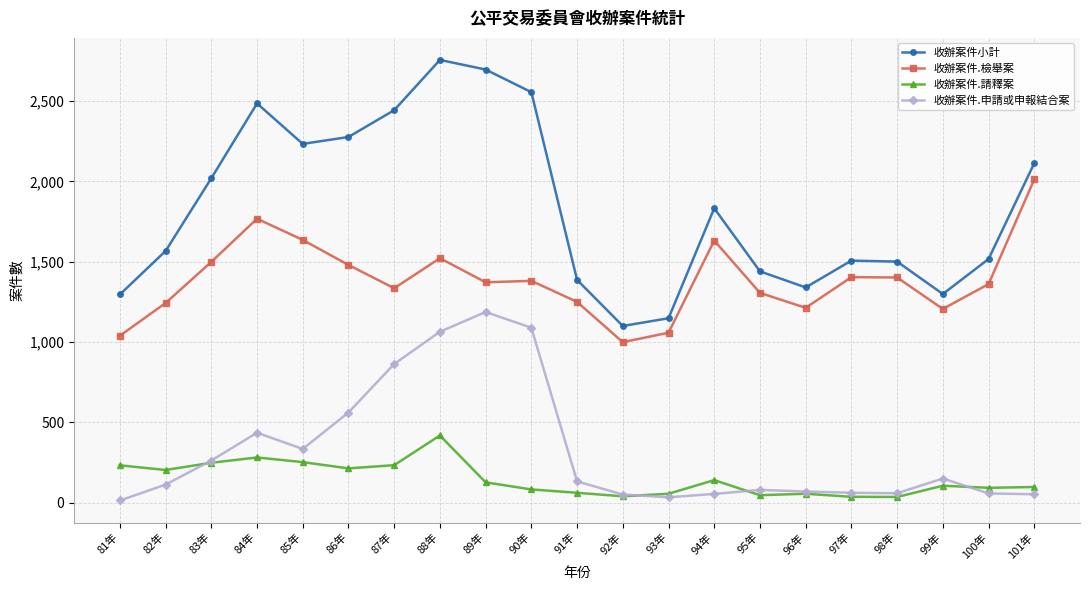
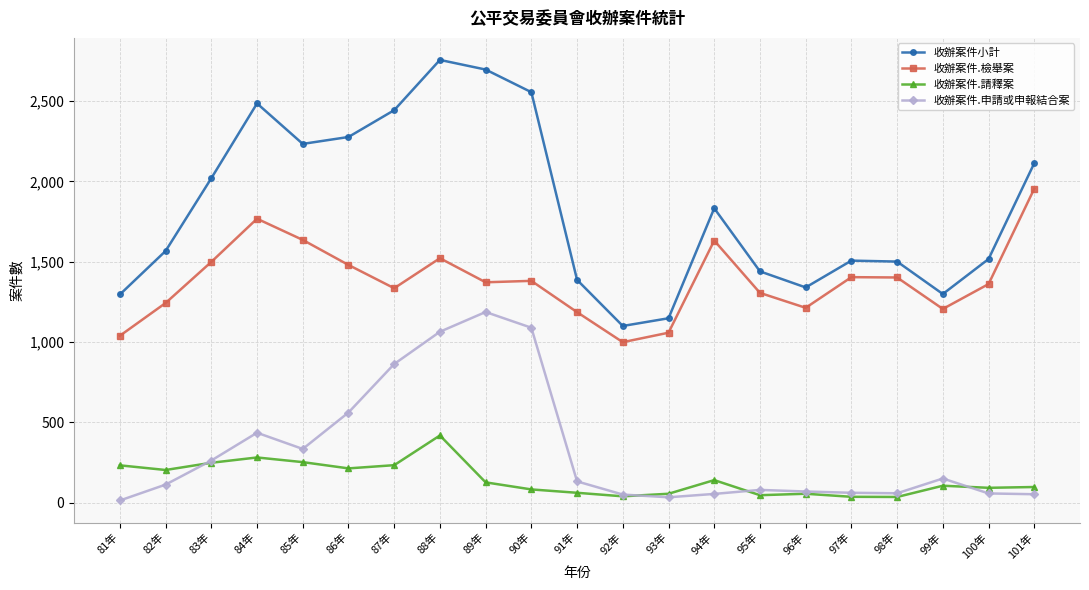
  {
    "收辦案件小計": {
      "81年": "1,300",
      "82年": "1,570",
      "83年": "2,020",
      "84年": "2,490",
      "85年": "2,230",
      "86年": "2,280",
      "87年": "2,440",
      "88年": "2,760",
      "89年": "2,700",
      "90年": "2,560",
      "91年": "1,390",
      "92年": "1,100",
      "93年": "1,150",
      "94年": "1,830",
      "95年": "1,440",
      "96年": "1,340",
      "97年": "1,510",
      "98年": "1,500",
      "99年": "1,300",
      "100年": "1,520",
      "101年": "2,110"
    },
    "收辦案件.檢舉案": {
      "81年": "1,040",
      "82年": "1,240",
      "83年": "1,500",
      "84年": "1,770",
      "85年": "1,640",
      "86年": "1,480",
      "87年": "1,340",
      "88年": "1,520",
      "89年": "1,370",
      "90年": "1,380",
-     "91年": "1,250",
+     "91年": "1,190",
      "92年": "1,000",
      "93年": "1,060",
      "94年": "1,630",
      "95年": "1,310",
      "96年": "1,210",
      "97年": "1,400",
      "98年": "1,400",
      "99年": "1,210",
      "100年": "1,360",
-     "101年": "2,010"
+     "101年": "1,960"
    },
    "收辦案件.請釋案": {
      "81年": "230",
      "82年": "200",
      "84年": "280",
      "85年": "250",
      "86年": "210",
      "87年": "230",
      "88年": "420",
      "89年": "130",
      "90年": "80",
      "91年": "60",
      "93年": "60",
      "94年": "140",
      "95年": "50",
      "97年": "40",
      "98年": "40",
      "99年": "110",
      "100年": "90",
      "101年": "100"
    },
    "收辦案件.申請或申報結合案": {
      "81年": "10",
      "82年": "110",
      "84年": "440",
      "85年": "330",
      "86年": "560",
      "87年": "860",
      "88年": "1,060",
      "89年": "1,190",
      "90年": "1,090",
      "91年": "130",
      "93年": "30",
      "94年": "50",
      "95年": "80",
      "97年": "60",
      "98年": "60",
      "99年": "150",
      "100年": "60",
      "101年": "50"
    }
  }
